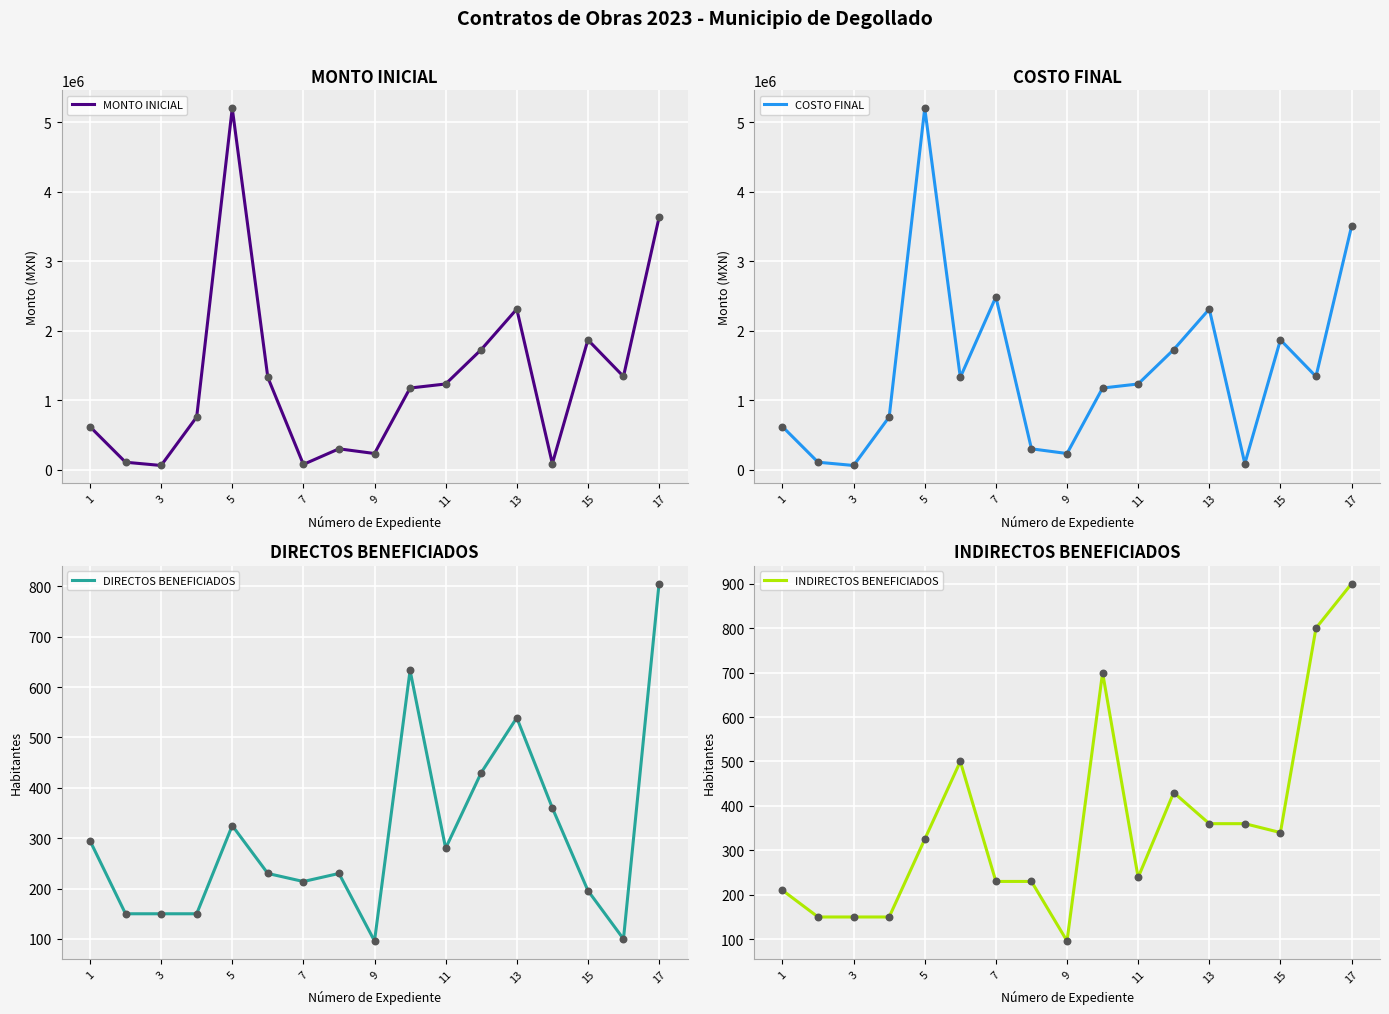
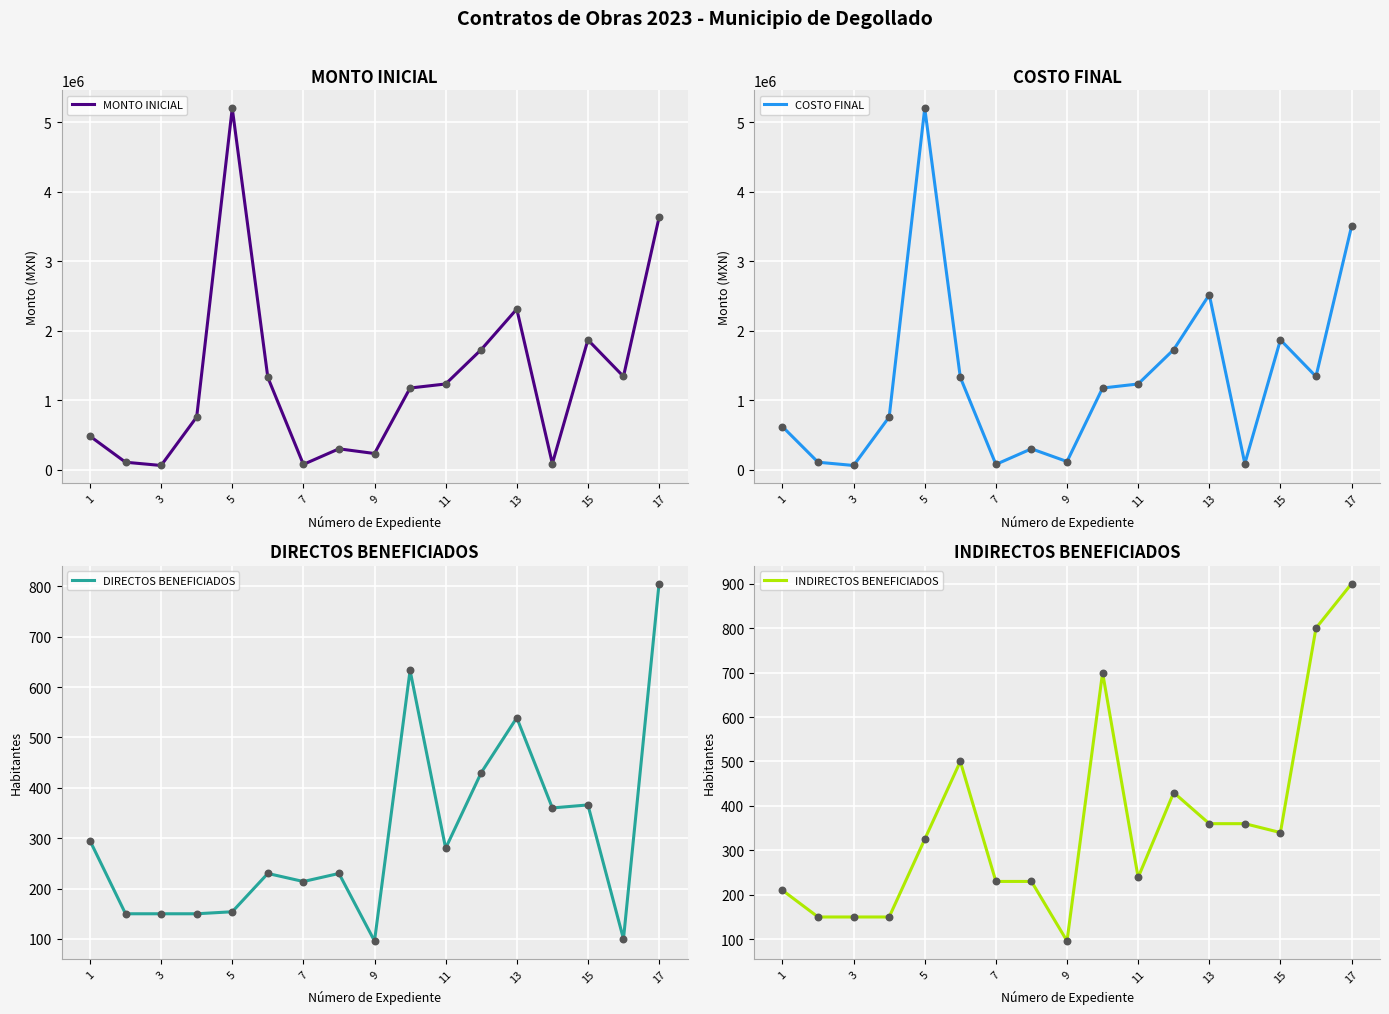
  {
    "MONTO INICIAL": {
-     "1": 600000,
+     "1": 500000,
      "3": 100000,
      "5": 5200000,
      "7": 100000,
      "9": 200000,
      "11": 1200000,
      "13": 2300000,
      "15": 1900000,
      "17": 3600000
    },
    "COSTO FINAL": {
      "1": 600000,
      "3": 100000,
      "5": 5200000,
-     "7": 2500000,
-     "9": 200000,
+     "7": 100000,
+     "9": 100000,
      "11": 1200000,
-     "13": 2300000,
+     "13": 2500000,
      "15": 1900000,
      "17": 3500000
    },
    "DIRECTOS BENEFICIADOS": {
      "1": 300,
      "3": 150,
-     "5": 330,
+     "5": 150,
      "7": 210,
      "9": 100,
      "11": 280,
      "13": 540,
-     "15": 200,
+     "15": 370,
      "17": 810
    },
    "INDIRECTOS BENEFICIADOS": {
      "1": 210,
      "3": 150,
      "5": 330,
      "7": 230,
      "9": 100,
      "11": 240,
      "13": 360,
      "15": 340,
      "17": 900
    }
  }
